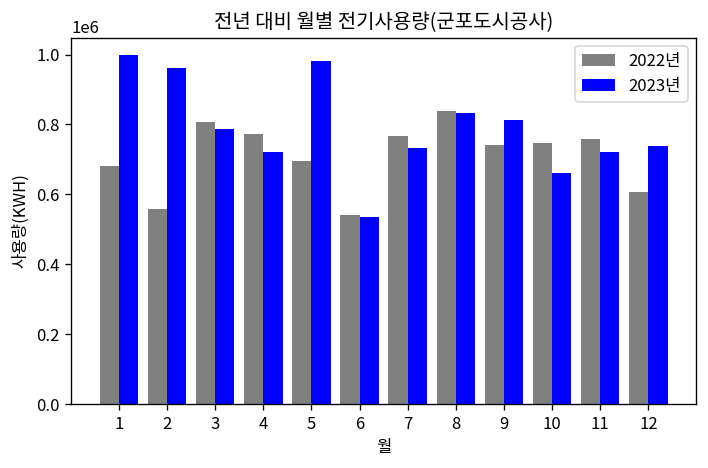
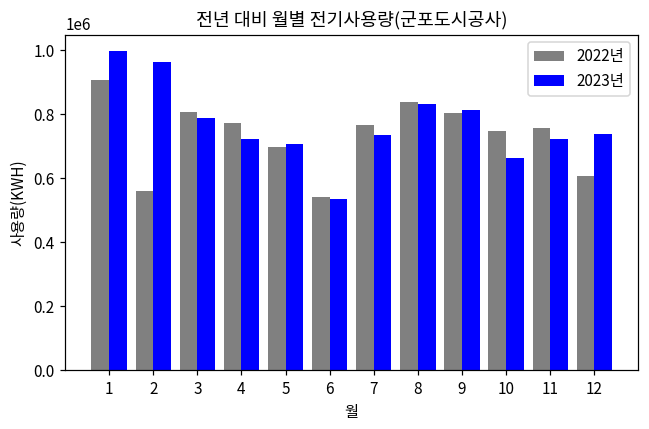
  {
    "2022년": {
-     "1": 680000,
+     "1": 910000,
      "2": 560000,
      "3": 810000,
      "4": 770000,
      "5": 700000,
      "6": 540000,
      "7": 770000,
      "8": 840000,
-     "9": 740000,
+     "9": 800000,
      "10": 750000,
      "11": 760000,
      "12": 610000
    },
    "2023년": {
      "1": 1000000,
      "2": 960000,
      "3": 790000,
      "4": 720000,
-     "5": 980000,
+     "5": 710000,
      "6": 530000,
      "7": 730000,
      "8": 830000,
      "9": 810000,
      "10": 660000,
      "11": 720000,
      "12": 740000
    }
  }
